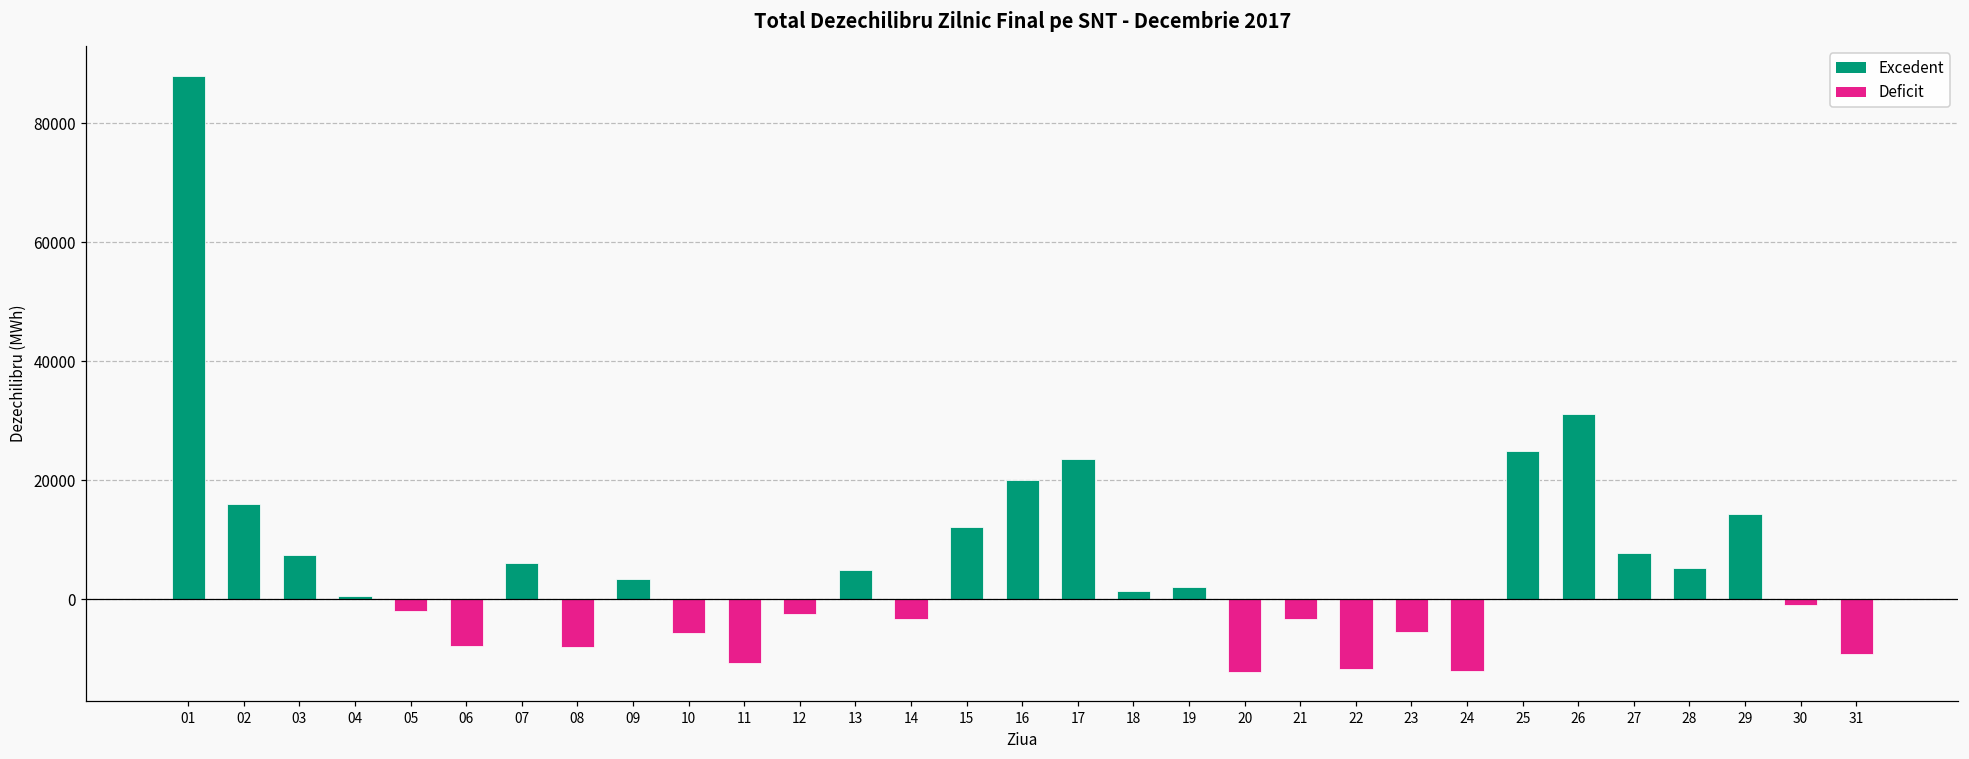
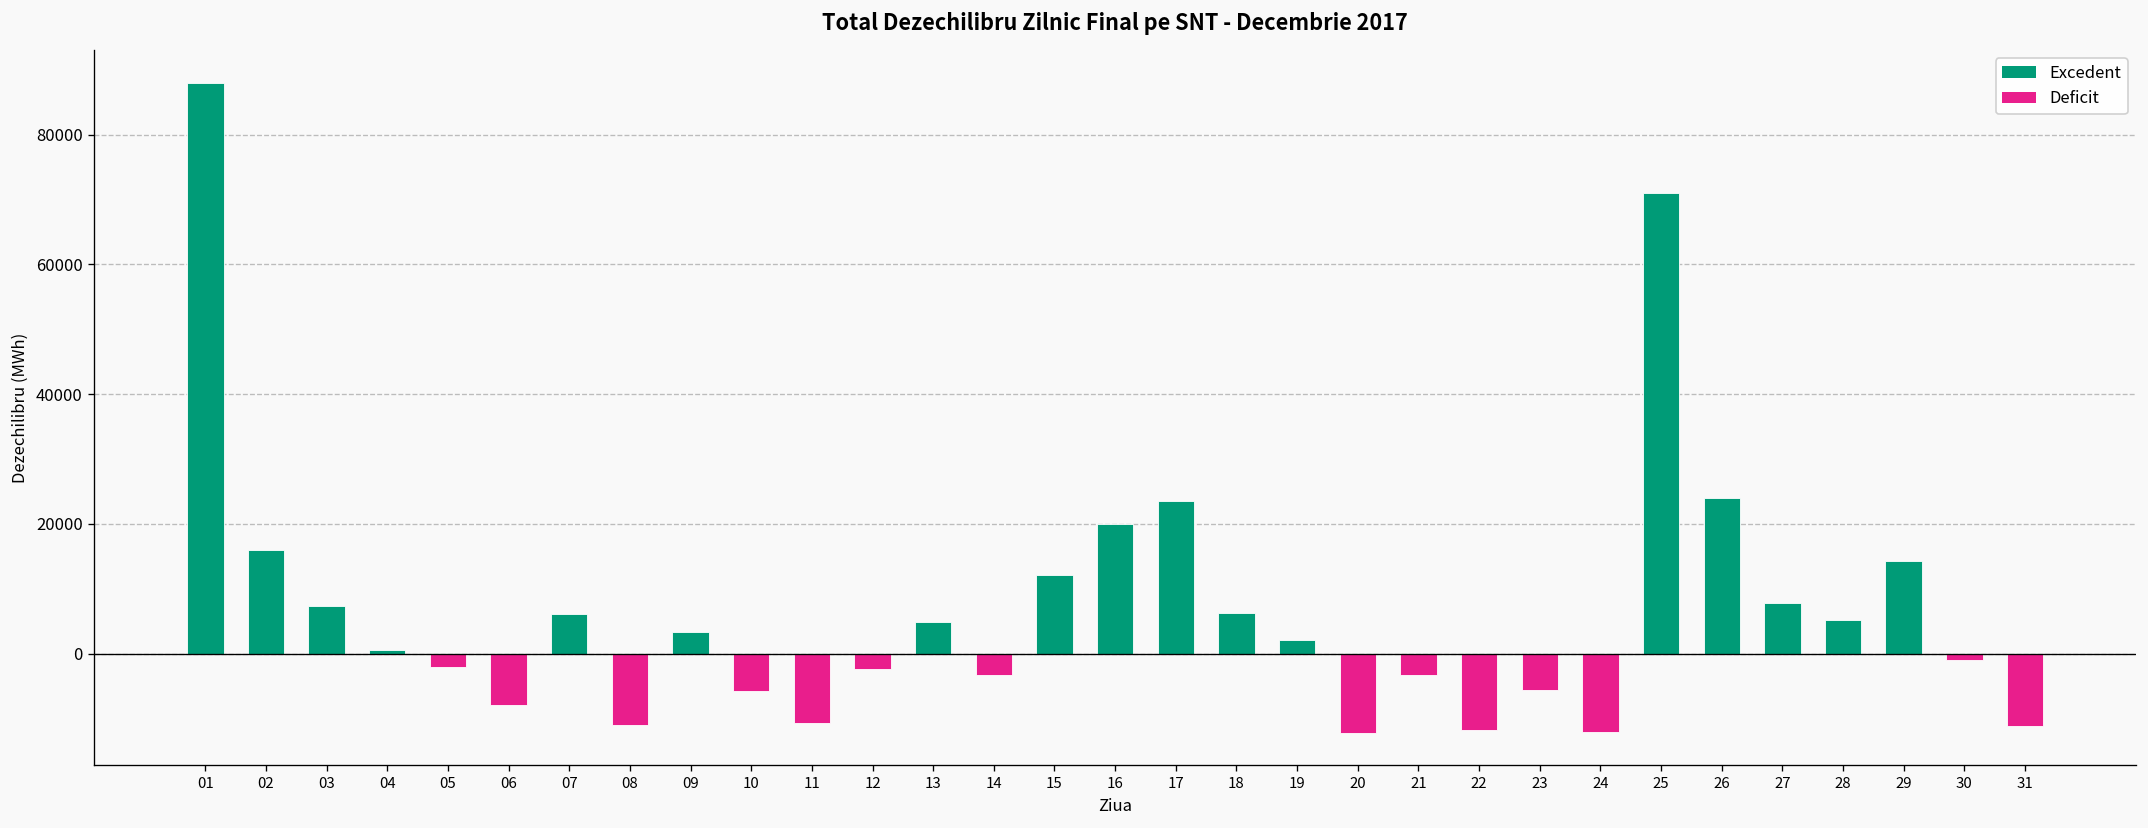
  {
    "01": 88000,
    "02": 16000,
    "03": 7000,
    "04": 0,
    "05": -2000,
    "06": -8000,
    "07": 6000,
-   "08": -8000,
+   "08": -11000,
    "09": 3000,
    "10": -6000,
    "11": -11000,
    "12": -2000,
    "13": 5000,
    "14": -3000,
    "15": 12000,
    "16": 20000,
    "17": 24000,
-   "18": 1000,
+   "18": 6000,
    "19": 2000,
    "20": -12000,
    "21": -3000,
    "22": -12000,
    "23": -6000,
    "24": -12000,
-   "25": 25000,
-   "26": 31000,
+   "25": 71000,
+   "26": 24000,
    "27": 8000,
    "28": 5000,
    "29": 14000,
    "30": -1000,
-   "31": -9000
+   "31": -11000
  }
